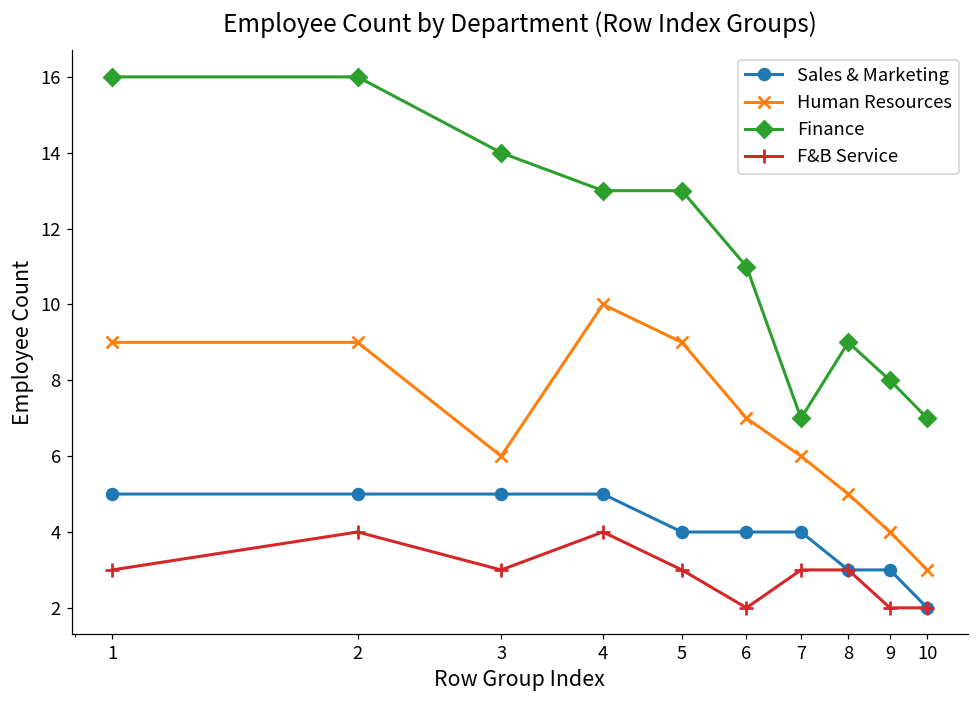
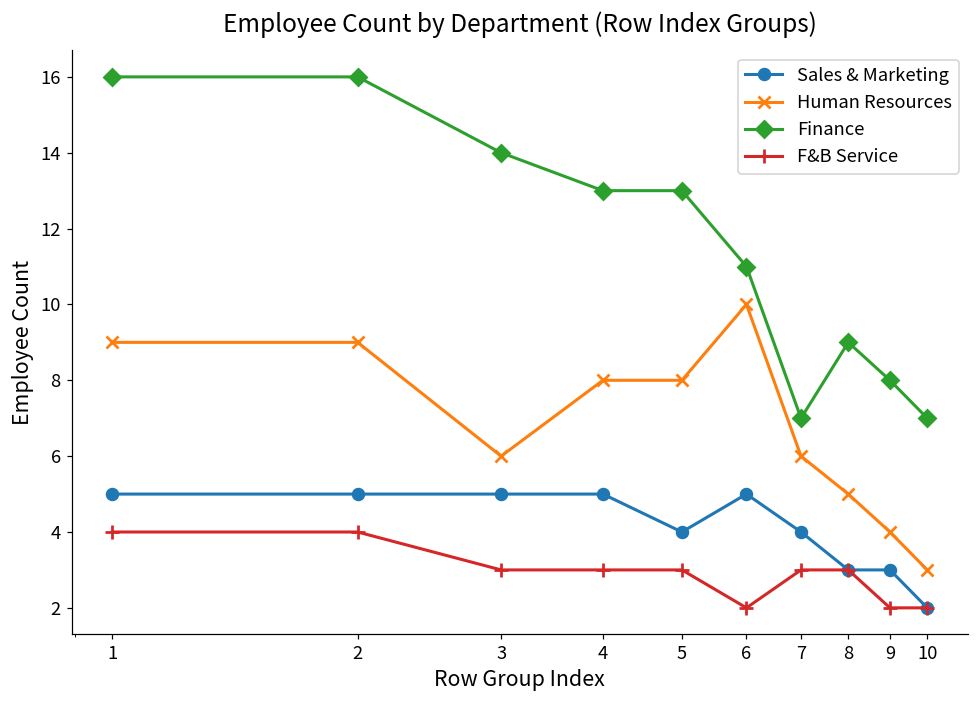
  {
    "Sales & Marketing": {
      "1": 5,
      "2": 5,
      "3": 5,
      "4": 5,
      "5": 4,
-     "6": 4,
+     "6": 5,
      "7": 4,
      "9": 3
    },
    "Human Resources": {
      "1": 9,
      "2": 9,
      "3": 6,
-     "4": 10,
-     "5": 9,
-     "6": 7,
+     "4": 8,
+     "5": 8,
+     "6": 10,
      "7": 6,
      "8": 5,
      "9": 4,
      "10": 3
    },
    "Finance": {
      "1": 16,
      "2": 16,
      "3": 14,
      "4": 13,
      "5": 13,
      "6": 11,
      "7": 7,
      "8": 9,
      "9": 8,
      "10": 7
    },
    "F&B Service": {
-     "1": 3,
+     "1": 4,
      "2": 4,
      "3": 3,
-     "4": 4,
+     "4": 3,
      "5": 3,
      "6": 2,
      "7": 3,
      "9": 2
    }
  }
